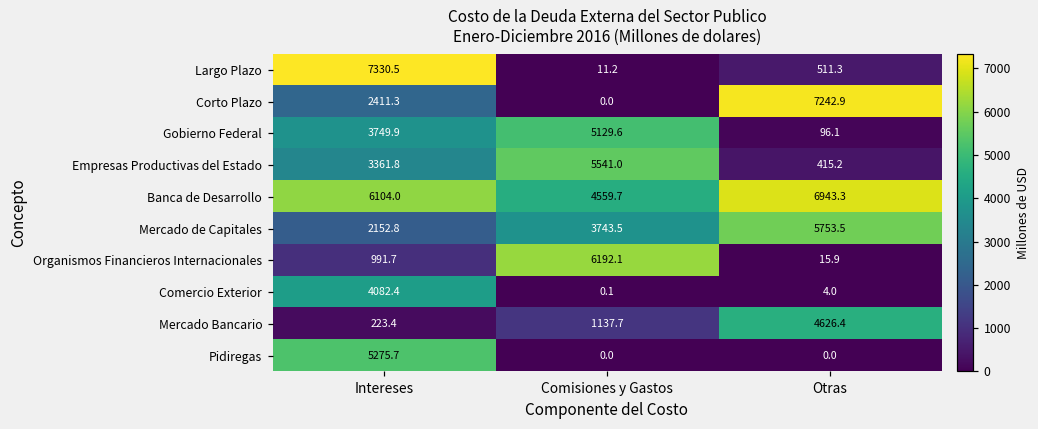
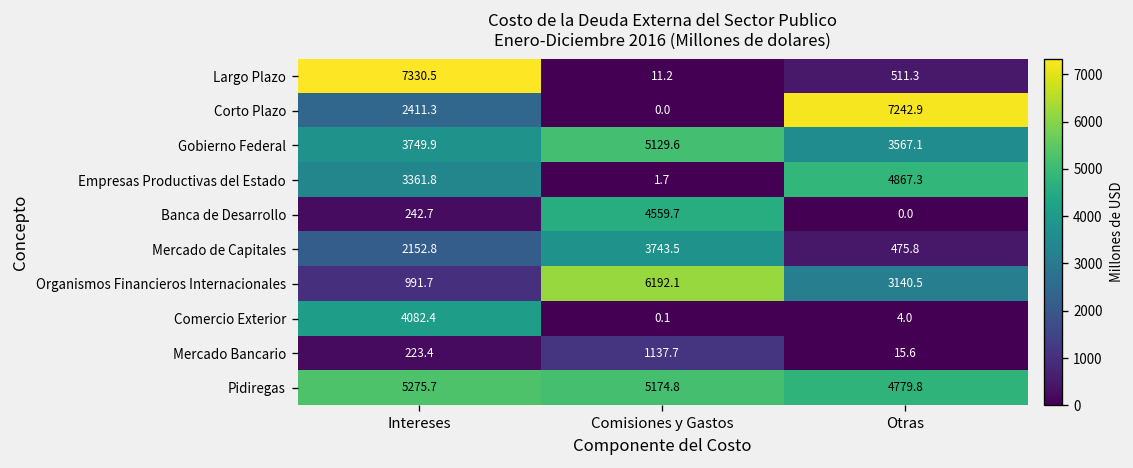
  {
    "Largo Plazo": {
      "Intereses": 7330.5,
      "Comisiones y Gastos": 11.2,
      "Otras": 511.3
    },
    "Corto Plazo": {
      "Intereses": 2411.3,
      "Comisiones y Gastos": 0.0,
      "Otras": 7242.9
    },
    "Gobierno Federal": {
      "Intereses": 3749.9,
      "Comisiones y Gastos": 5129.6,
-     "Otras": 96.1
+     "Otras": 3567.1
    },
    "Empresas Productivas del Estado": {
      "Intereses": 3361.8,
-     "Comisiones y Gastos": 5541.0,
-     "Otras": 415.2
+     "Comisiones y Gastos": 1.7,
+     "Otras": 4867.3
    },
    "Banca de Desarrollo": {
-     "Intereses": 6104.0,
+     "Intereses": 242.7,
      "Comisiones y Gastos": 4559.7,
-     "Otras": 6943.3
+     "Otras": 0.0
    },
    "Mercado de Capitales": {
      "Intereses": 2152.8,
      "Comisiones y Gastos": 3743.5,
-     "Otras": 5753.5
+     "Otras": 475.8
    },
    "Organismos Financieros Internacionales": {
      "Intereses": 991.7,
      "Comisiones y Gastos": 6192.1,
-     "Otras": 15.9
+     "Otras": 3140.5
    },
    "Comercio Exterior": {
      "Intereses": 4082.4,
      "Comisiones y Gastos": 0.1,
      "Otras": 4.0
    },
    "Mercado Bancario": {
      "Intereses": 223.4,
      "Comisiones y Gastos": 1137.7,
-     "Otras": 4626.4
+     "Otras": 15.6
    },
    "Pidiregas": {
      "Intereses": 5275.7,
-     "Comisiones y Gastos": 0.0,
-     "Otras": 0.0
+     "Comisiones y Gastos": 5174.8,
+     "Otras": 4779.8
    }
  }
